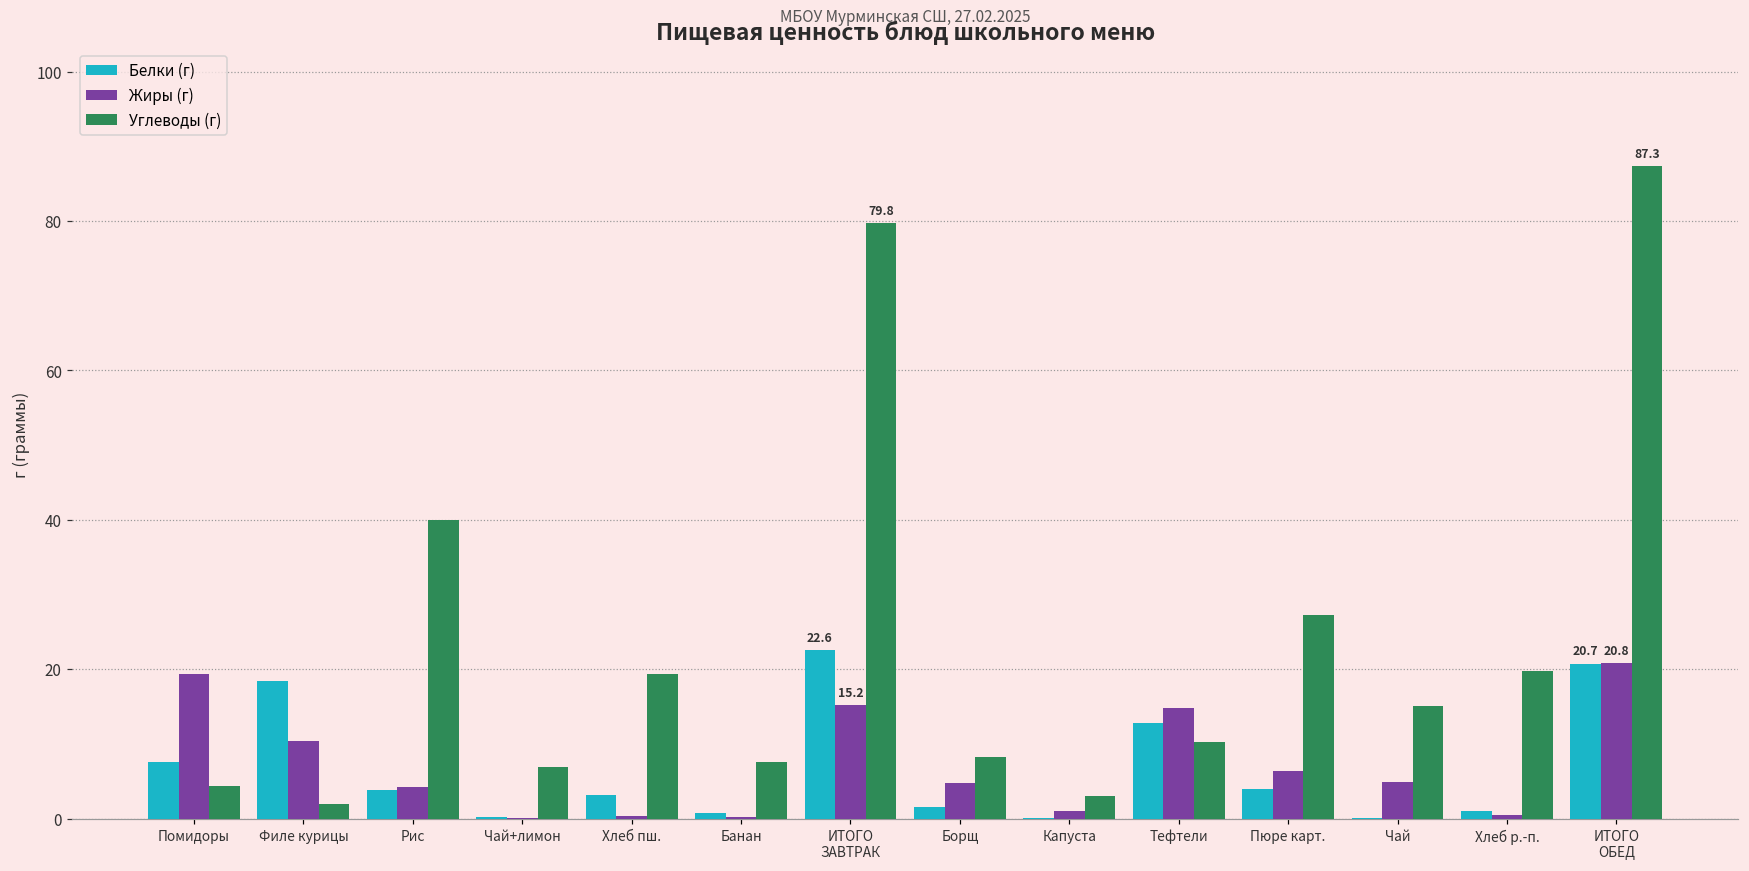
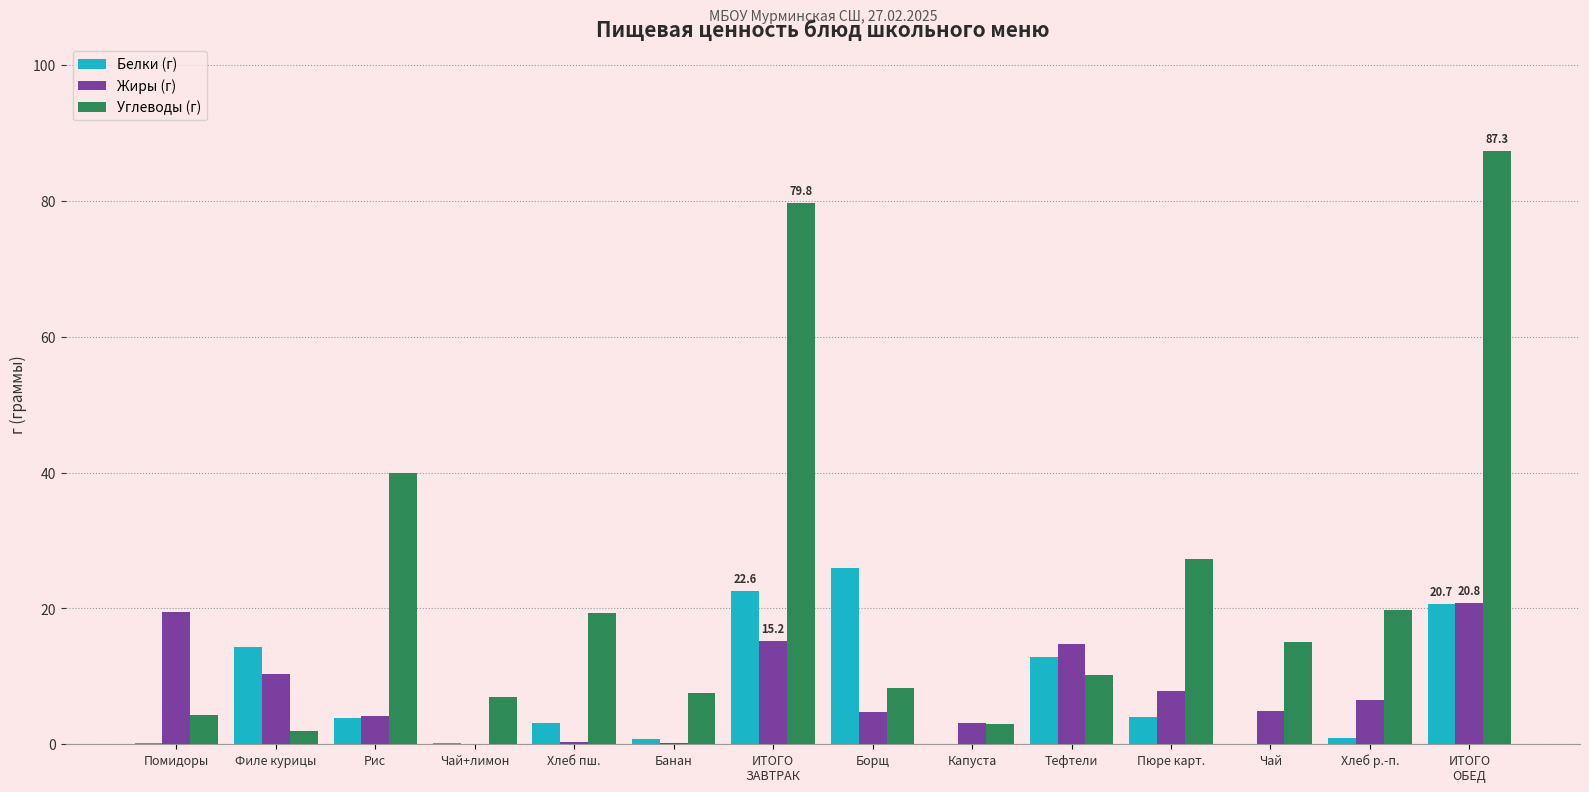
  {
    "Белки (г)": {
-     "Помидоры": 8,
-     "Филе курицы": 18,
+     "Помидоры": 0,
+     "Филе курицы": 14,
      "Рис": 4,
      "Хлеб пш.": 3,
      "Банан": 1,
-     "Борщ": 2,
+     "Борщ": 26,
      "Тефтели": 13,
      "Пюре карт.": 4,
      "Хлеб р.-п.": 1
    },
    "Жиры (г)": {
      "Помидоры": 19,
      "Филе курицы": 10,
      "Рис": 4,
      "Хлеб пш.": 0,
      "Борщ": 5,
-     "Капуста": 1,
+     "Капуста": 3,
      "Тефтели": 15,
-     "Пюре карт.": 6,
+     "Пюре карт.": 8,
      "Чай": 5,
-     "Хлеб р.-п.": 0
+     "Хлеб р.-п.": 7
    },
    "Углеводы (г)": {
      "ИТОГО ЗАВТРАК": 79.8,
      "ИТОГО ОБЕД": 87.3
    }
  }
